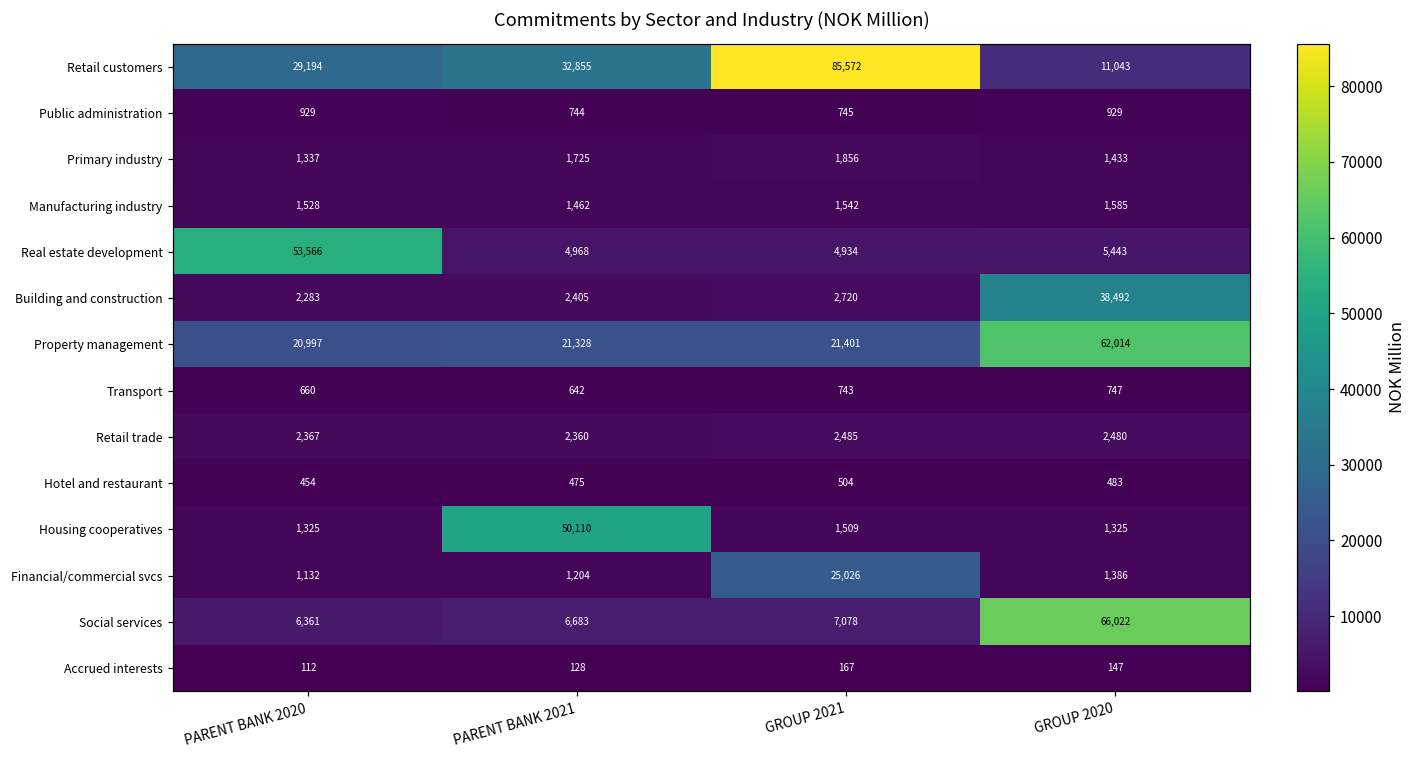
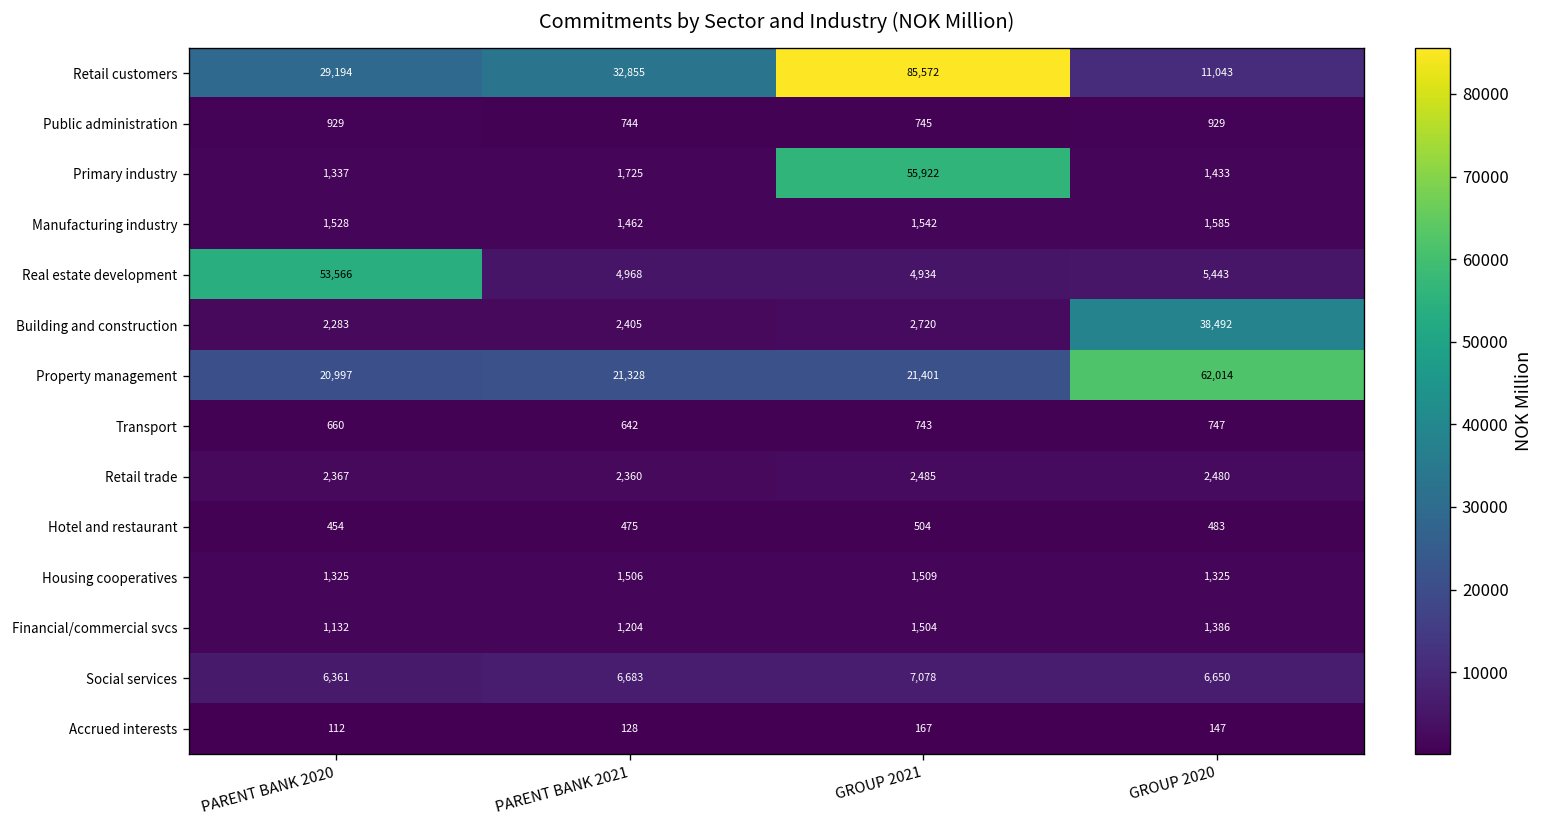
  {
    "Retail customers": {
      "PARENT BANK 2020": "29,194",
      "PARENT BANK 2021": "32,855",
      "GROUP 2021": "85,572",
      "GROUP 2020": "11,043"
    },
    "Public administration": {
      "PARENT BANK 2020": "929",
      "PARENT BANK 2021": "744",
      "GROUP 2021": "745",
      "GROUP 2020": "929"
    },
    "Primary industry": {
      "PARENT BANK 2020": "1,337",
      "PARENT BANK 2021": "1,725",
-     "GROUP 2021": "1,856",
+     "GROUP 2021": "55,922",
      "GROUP 2020": "1,433"
    },
    "Manufacturing industry": {
      "PARENT BANK 2020": "1,528",
      "PARENT BANK 2021": "1,462",
      "GROUP 2021": "1,542",
      "GROUP 2020": "1,585"
    },
    "Real estate development": {
      "PARENT BANK 2020": "53,566",
      "PARENT BANK 2021": "4,968",
      "GROUP 2021": "4,934",
      "GROUP 2020": "5,443"
    },
    "Building and construction": {
      "PARENT BANK 2020": "2,283",
      "PARENT BANK 2021": "2,405",
      "GROUP 2021": "2,720",
      "GROUP 2020": "38,492"
    },
    "Property management": {
      "PARENT BANK 2020": "20,997",
      "PARENT BANK 2021": "21,328",
      "GROUP 2021": "21,401",
      "GROUP 2020": "62,014"
    },
    "Transport": {
      "PARENT BANK 2020": "660",
      "PARENT BANK 2021": "642",
      "GROUP 2021": "743",
      "GROUP 2020": "747"
    },
    "Retail trade": {
      "PARENT BANK 2020": "2,367",
      "PARENT BANK 2021": "2,360",
      "GROUP 2021": "2,485",
      "GROUP 2020": "2,480"
    },
    "Hotel and restaurant": {
      "PARENT BANK 2020": "454",
      "PARENT BANK 2021": "475",
      "GROUP 2021": "504",
      "GROUP 2020": "483"
    },
    "Housing cooperatives": {
      "PARENT BANK 2020": "1,325",
-     "PARENT BANK 2021": "50,110",
+     "PARENT BANK 2021": "1,506",
      "GROUP 2021": "1,509",
      "GROUP 2020": "1,325"
    },
    "Financial/commercial svcs": {
      "PARENT BANK 2020": "1,132",
      "PARENT BANK 2021": "1,204",
-     "GROUP 2021": "25,026",
+     "GROUP 2021": "1,504",
      "GROUP 2020": "1,386"
    },
    "Social services": {
      "PARENT BANK 2020": "6,361",
      "PARENT BANK 2021": "6,683",
      "GROUP 2021": "7,078",
-     "GROUP 2020": "66,022"
+     "GROUP 2020": "6,650"
    },
    "Accrued interests": {
      "PARENT BANK 2020": "112",
      "PARENT BANK 2021": "128",
      "GROUP 2021": "167",
      "GROUP 2020": "147"
    }
  }
